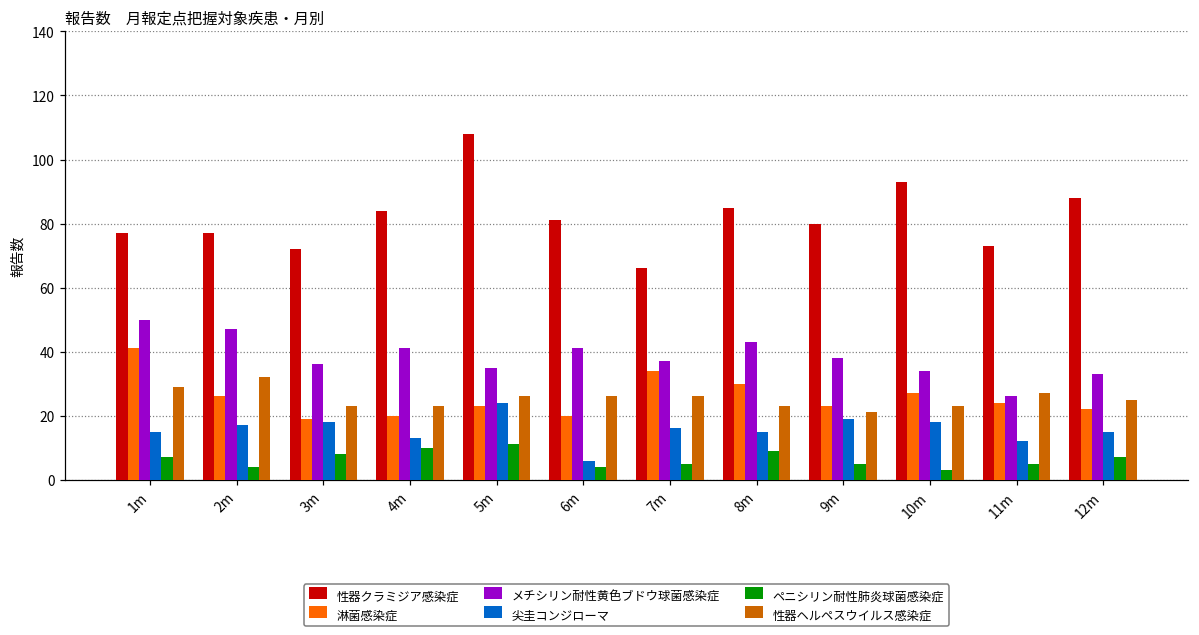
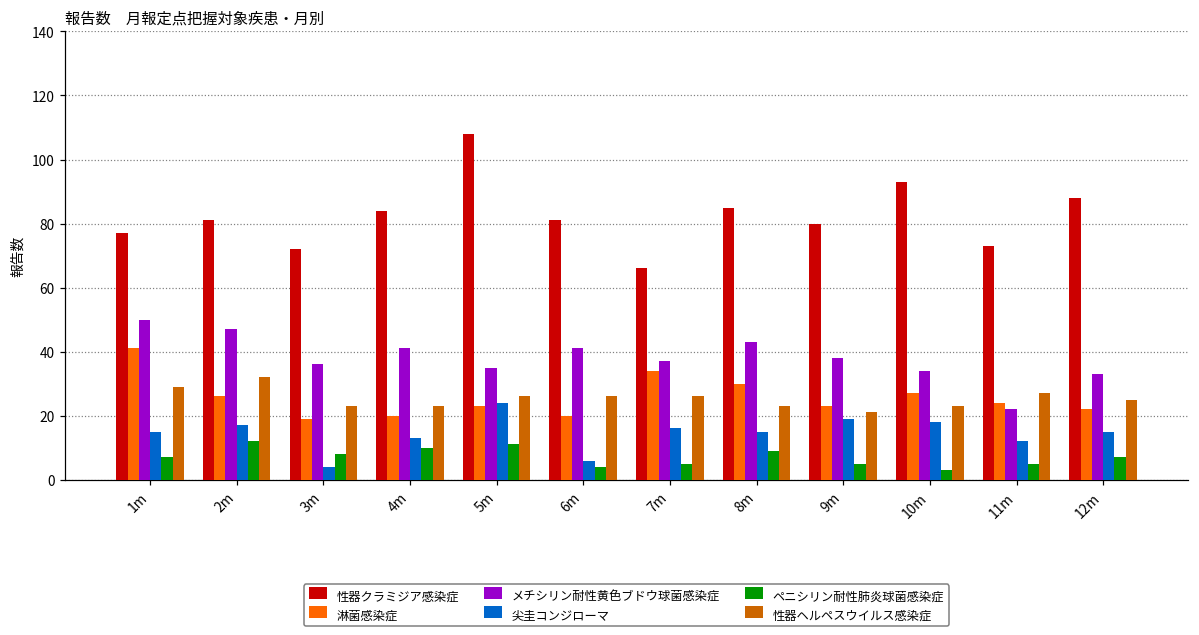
  {
    "性器クラミジア感染症": {
      "1m": 77,
-     "2m": 77,
+     "2m": 81,
      "3m": 72,
      "4m": 84,
      "5m": 108,
      "6m": 81,
      "7m": 66,
      "8m": 85,
      "9m": 80,
      "10m": 93,
      "11m": 73,
      "12m": 88
    },
    "メチシリン耐性黄色ブドウ球菌感染症": {
      "1m": 50,
      "2m": 47,
      "3m": 36,
      "4m": 41,
      "5m": 35,
      "6m": 41,
      "7m": 37,
      "8m": 43,
      "9m": 38,
      "10m": 34,
-     "11m": 26,
+     "11m": 22,
      "12m": 33
    },
    "尖圭コンジローマ": {
      "1m": 15,
      "2m": 17,
-     "3m": 18,
+     "3m": 4,
      "4m": 13,
      "5m": 24,
      "6m": 6,
      "7m": 16,
      "8m": 15,
      "9m": 19,
      "10m": 18,
      "11m": 12,
      "12m": 15
    },
    "ペニシリン耐性肺炎球菌感染症": {
      "1m": 7,
-     "2m": 4,
+     "2m": 12,
      "3m": 8,
      "4m": 10,
      "5m": 11,
      "6m": 4,
      "7m": 5,
      "8m": 9,
      "9m": 5,
      "10m": 3,
      "11m": 5,
      "12m": 7
    }
  }
